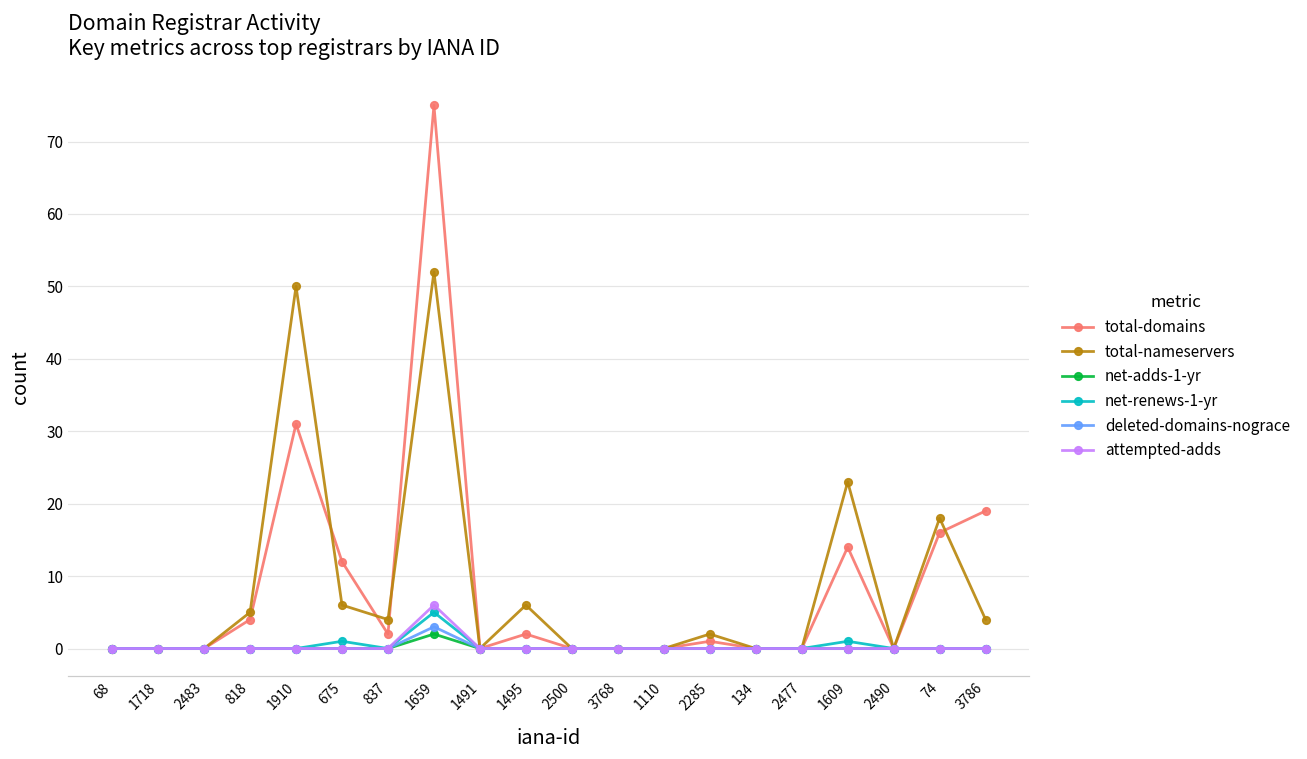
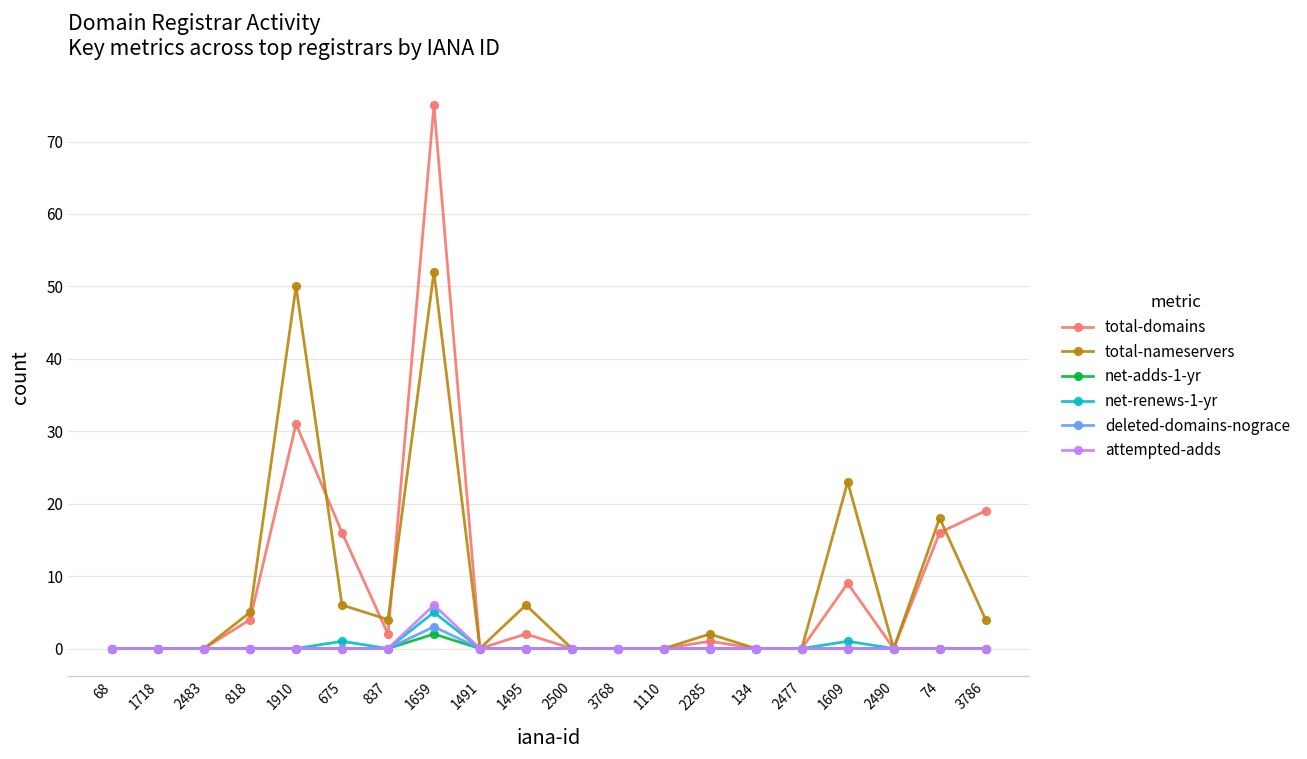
  {
    "total-domains": {
      "818": 4,
      "1910": 31,
-     "675": 12,
+     "675": 16,
      "837": 2,
      "1659": 75,
      "1495": 2,
      "2285": 1,
-     "1609": 14,
+     "1609": 9,
      "74": 16,
      "3786": 19
    },
    "total-nameservers": {
      "818": 5,
      "1910": 50,
      "675": 6,
      "837": 4,
      "1659": 52,
      "1495": 6,
      "2285": 2,
      "1609": 23,
      "74": 18,
      "3786": 4
    },
    "net-adds-1-yr": {
      "1659": 2
    },
    "net-renews-1-yr": {
      "675": 1,
      "1659": 5,
      "1609": 1
    },
    "deleted-domains-nograce": {
      "1659": 3
    },
    "attempted-adds": {
      "1659": 6
    }
  }
